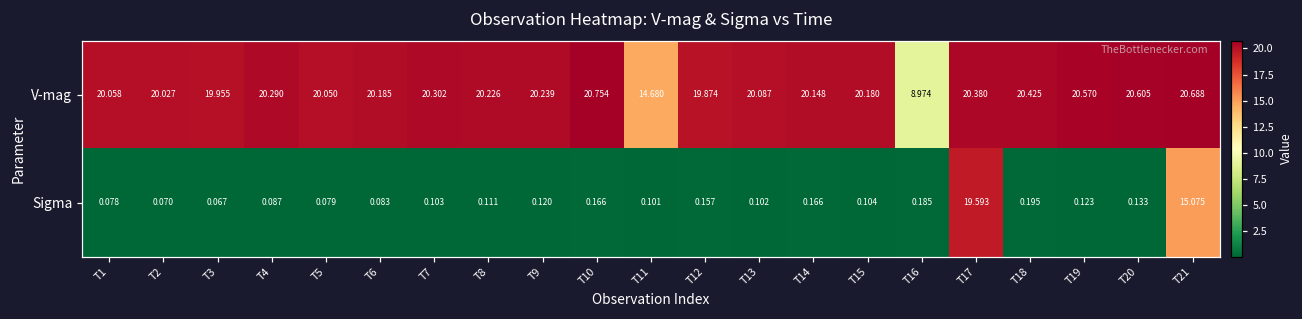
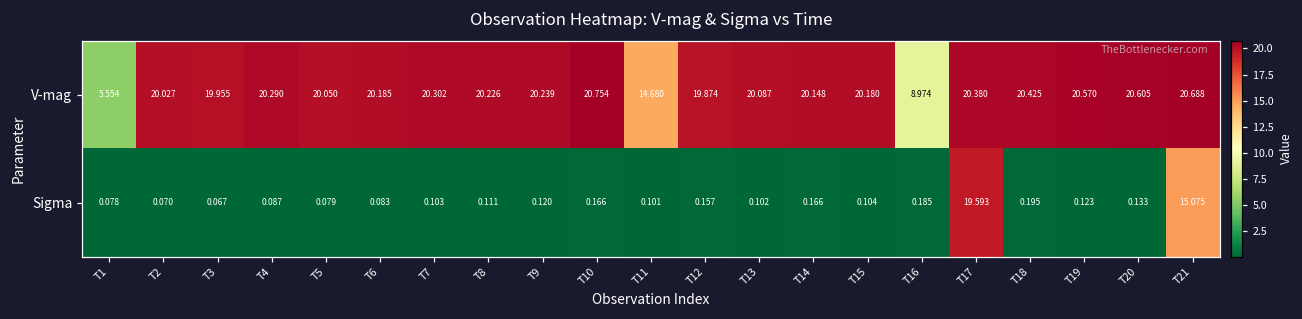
  {
    "V-mag": {
-     "T1": 20.058,
+     "T1": 5.554,
      "T2": 20.027,
      "T3": 19.955,
      "T4": 20.290,
      "T5": 20.050,
      "T6": 20.185,
      "T7": 20.302,
      "T8": 20.226,
      "T9": 20.239,
      "T10": 20.754,
      "T11": 14.680,
      "T12": 19.874,
      "T13": 20.087,
      "T14": 20.148,
      "T15": 20.180,
      "T16": 8.974,
      "T17": 20.380,
      "T18": 20.425,
      "T19": 20.570,
      "T21": 20.688
    },
    "Sigma": {
      "T1": 0.078,
      "T2": 0.070,
      "T3": 0.067,
      "T4": 0.087,
      "T5": 0.079,
      "T6": 0.083,
      "T7": 0.103,
      "T8": 0.111,
      "T9": 0.120,
      "T10": 0.166,
      "T11": 0.101,
      "T12": 0.157,
      "T13": 0.102,
      "T14": 0.166,
      "T15": 0.104,
      "T16": 0.185,
      "T17": 19.593,
      "T18": 0.195,
      "T19": 0.123,
      "T20": 0.133,
      "T21": 15.075
    }
  }
